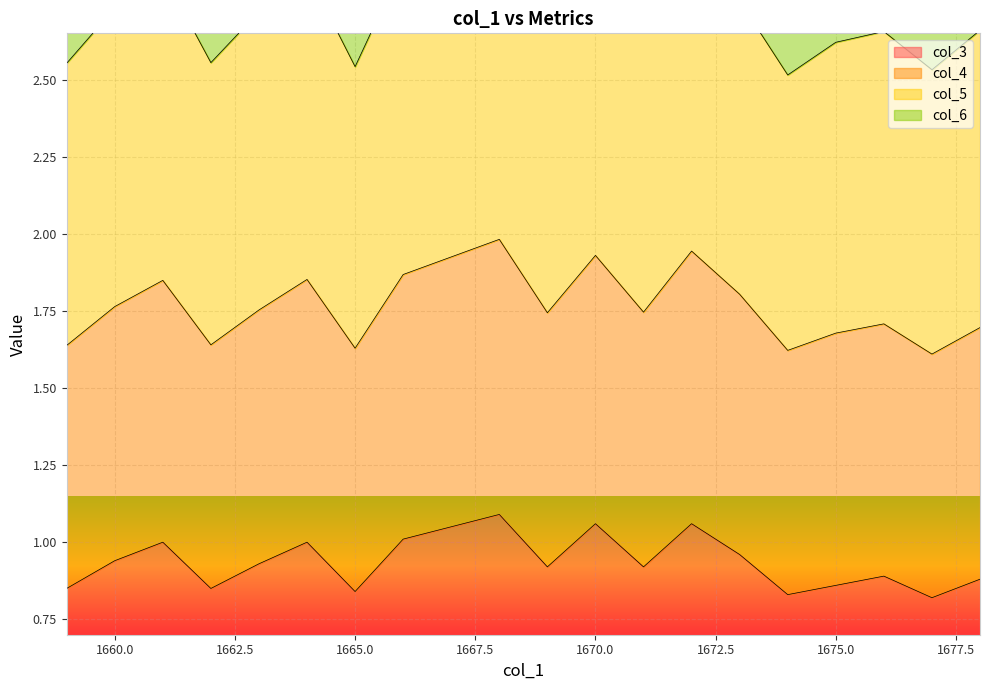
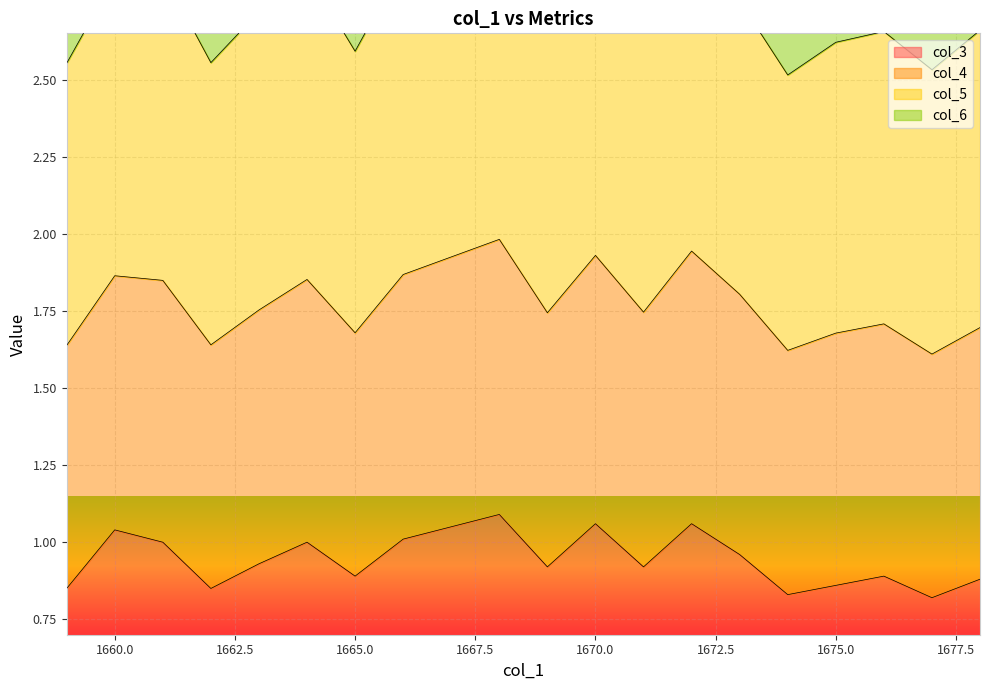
  {
    "col_3": {
-     "1660.0": 0.94,
-     "1665.0": 0.84,
+     "1660.0": 1.04,
+     "1665.0": 0.89,
      "1670.0": 1.06,
      "1675.0": 0.86
    }
  }
